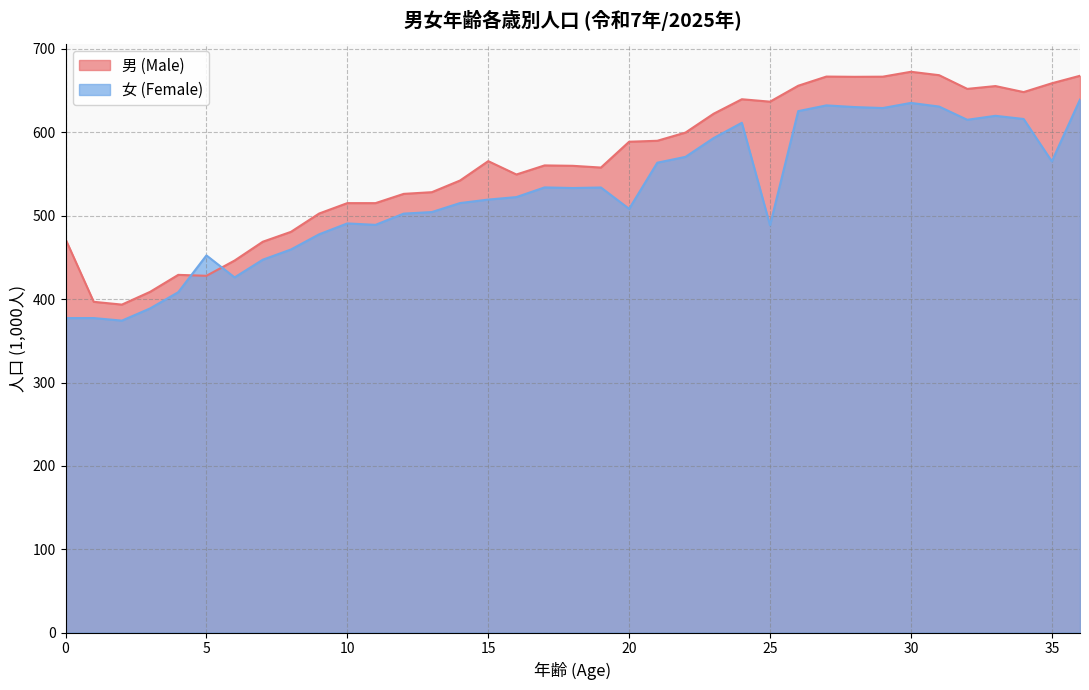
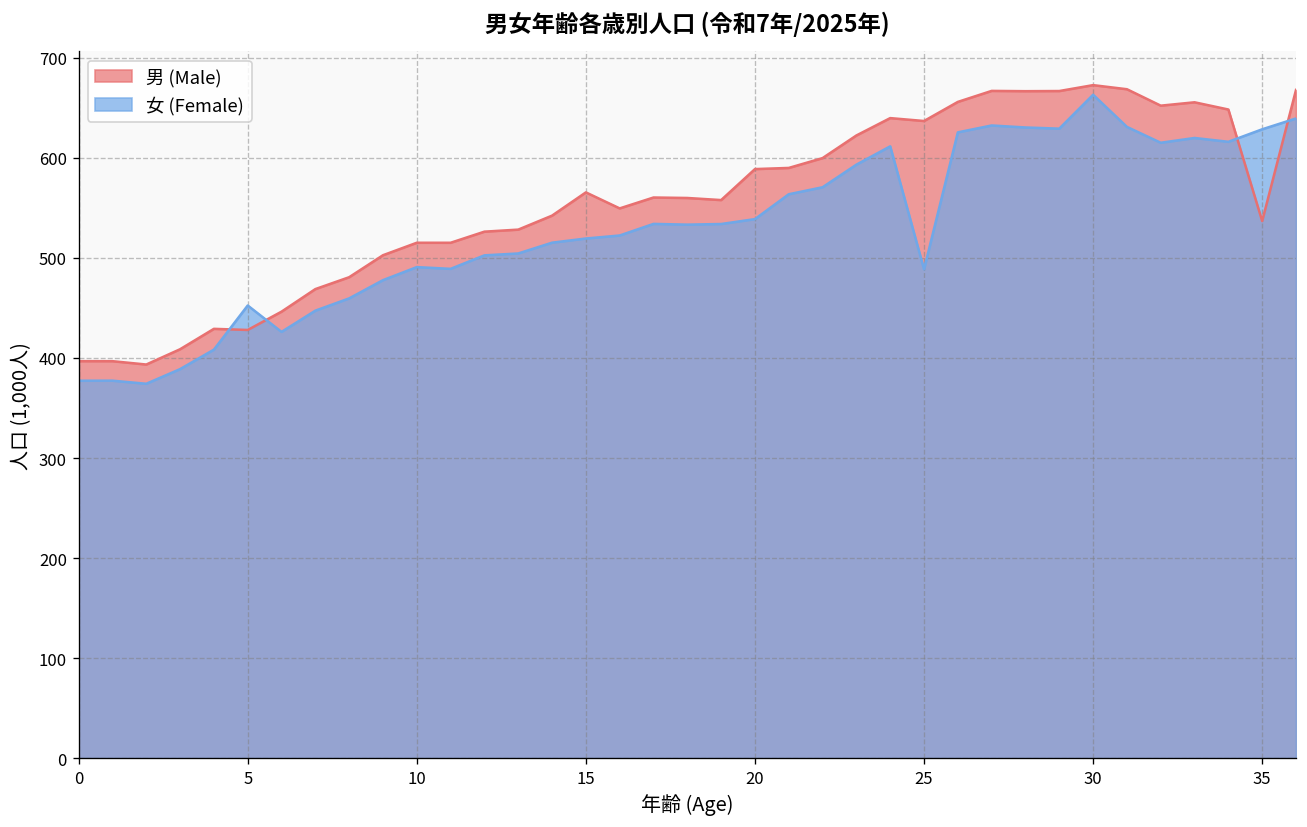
  {
    "男 (Male)": {
-     "0": 470,
+     "0": 400,
      "5": 430,
      "10": 520,
      "15": 570,
      "20": 590,
      "25": 640,
      "30": 670,
-     "35": 660
+     "35": 540
    },
    "女 (Female)": {
      "0": 380,
      "5": 450,
      "10": 490,
      "15": 520,
-     "20": 510,
+     "20": 540,
      "25": 490,
-     "30": 640,
-     "35": 570
+     "30": 660,
+     "35": 630
    }
  }
